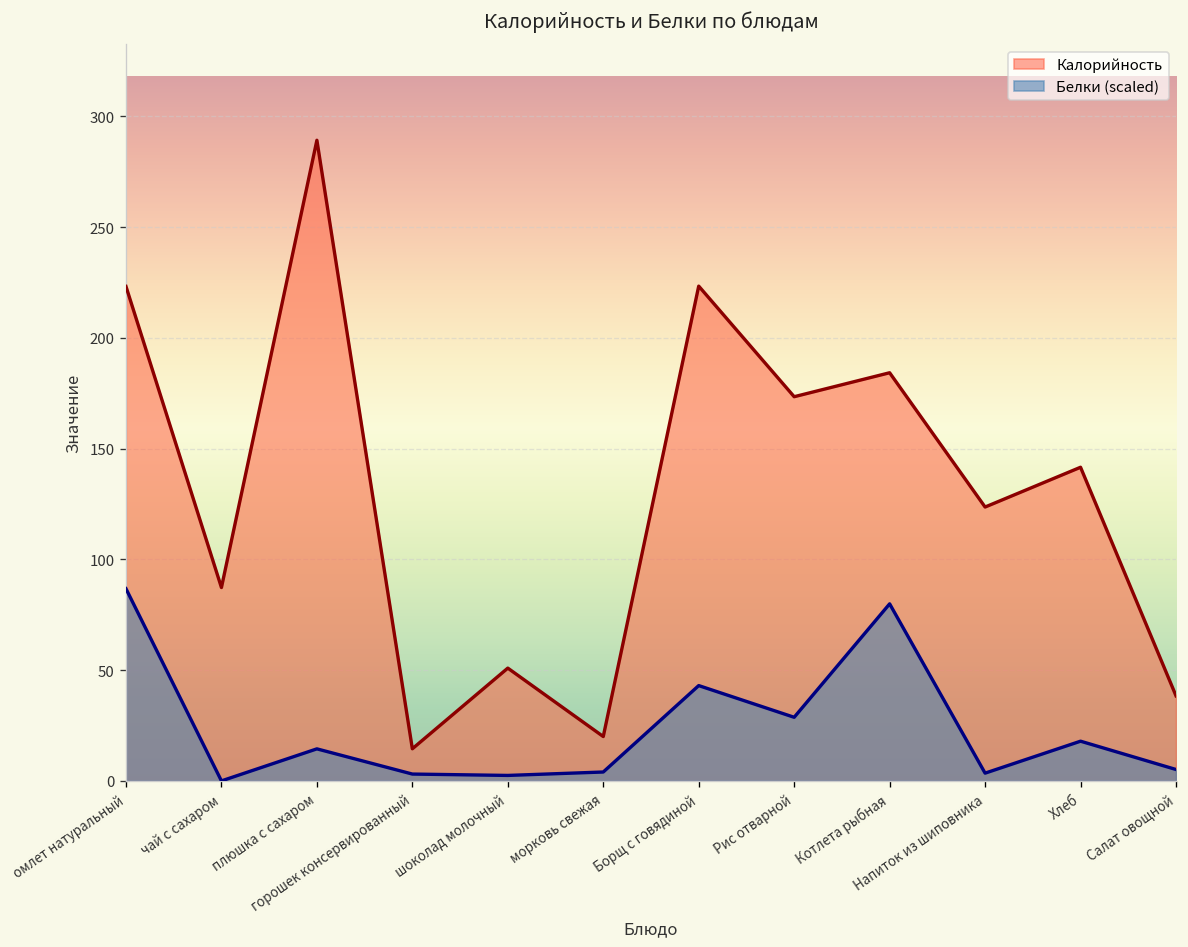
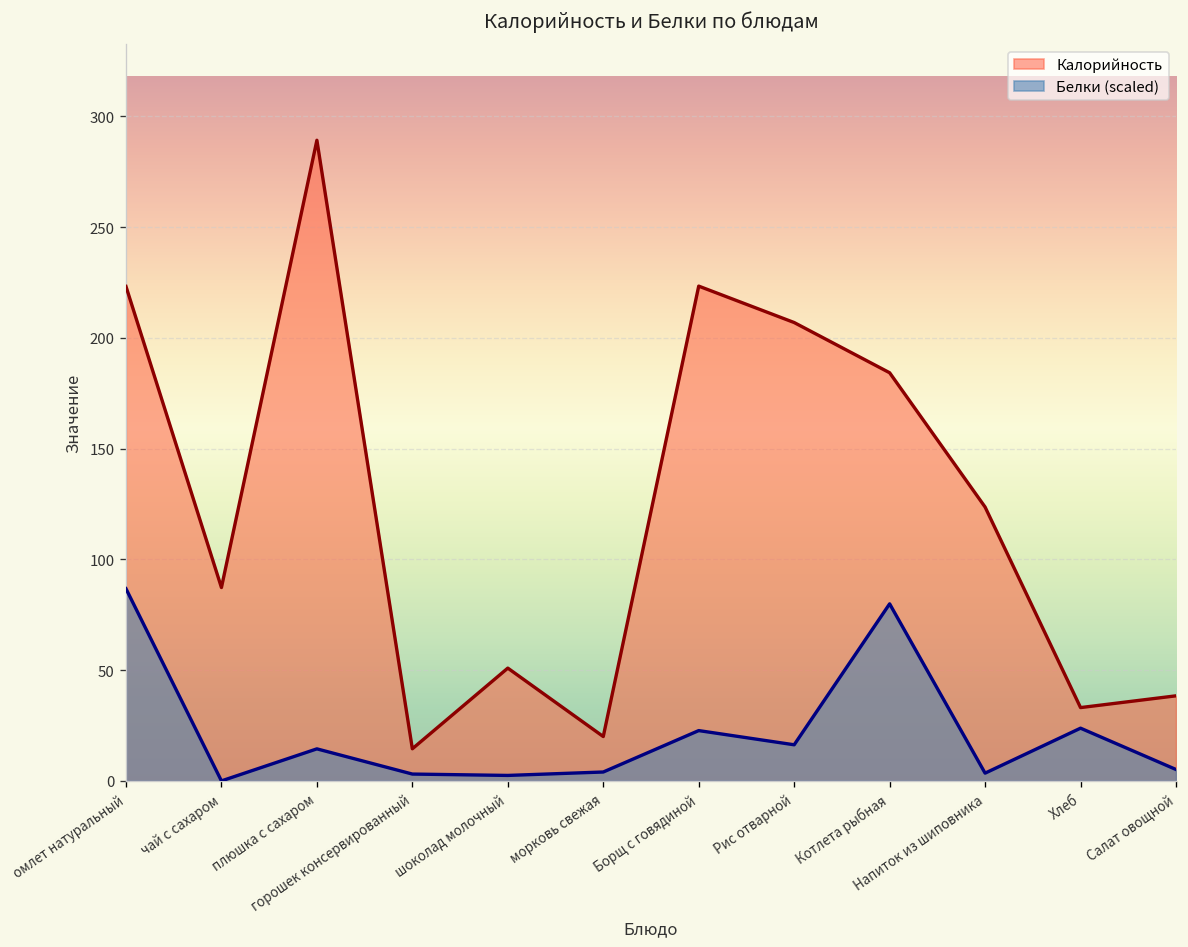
  {
    "Калорийность": {
      "омлет натуральный": 223,
      "чай с сахаром": 87,
      "плюшка с сахаром": 289,
      "горошек консервированный": 15,
      "шоколад молочный": 51,
      "морковь свежая": 20,
      "Борщ с говядиной": 223,
-     "Рис отварной": 173,
+     "Рис отварной": 207,
      "Котлета рыбная": 184,
      "Напиток из шиповника": 124,
-     "Хлеб": 142,
+     "Хлеб": 33,
      "Салат овощной": 38
    },
    "Белки (scaled)": {
      "омлет натуральный": 87,
      "чай с сахаром": 0,
      "плюшка с сахаром": 14,
      "горошек консервированный": 3,
      "шоколад молочный": 2,
      "морковь свежая": 4,
-     "Борщ с говядиной": 43,
-     "Рис отварной": 29,
+     "Борщ с говядиной": 23,
+     "Рис отварной": 16,
      "Котлета рыбная": 80,
      "Напиток из шиповника": 4,
-     "Хлеб": 18,
+     "Хлеб": 24,
      "Салат овощной": 5
    }
  }
